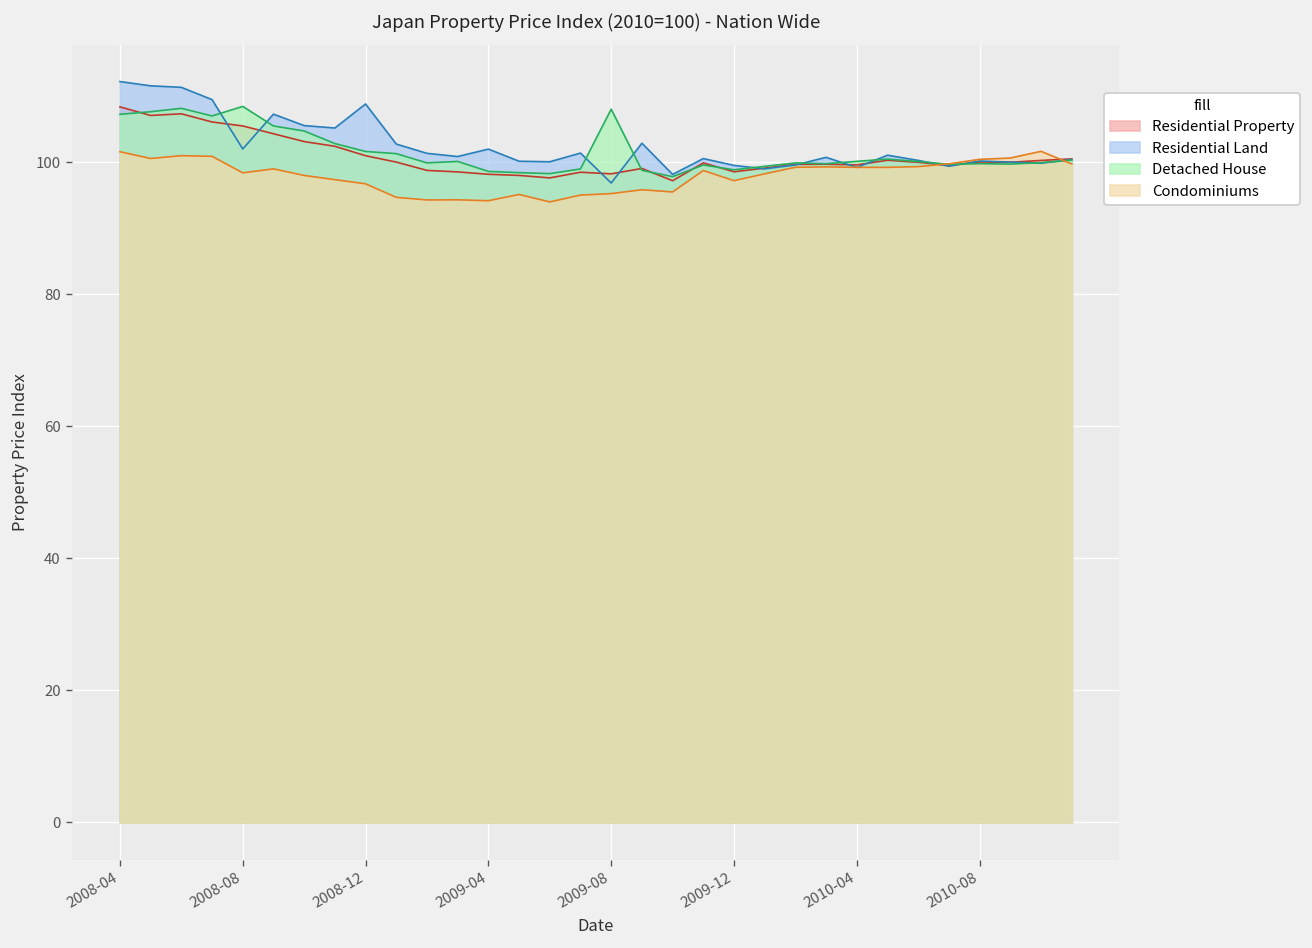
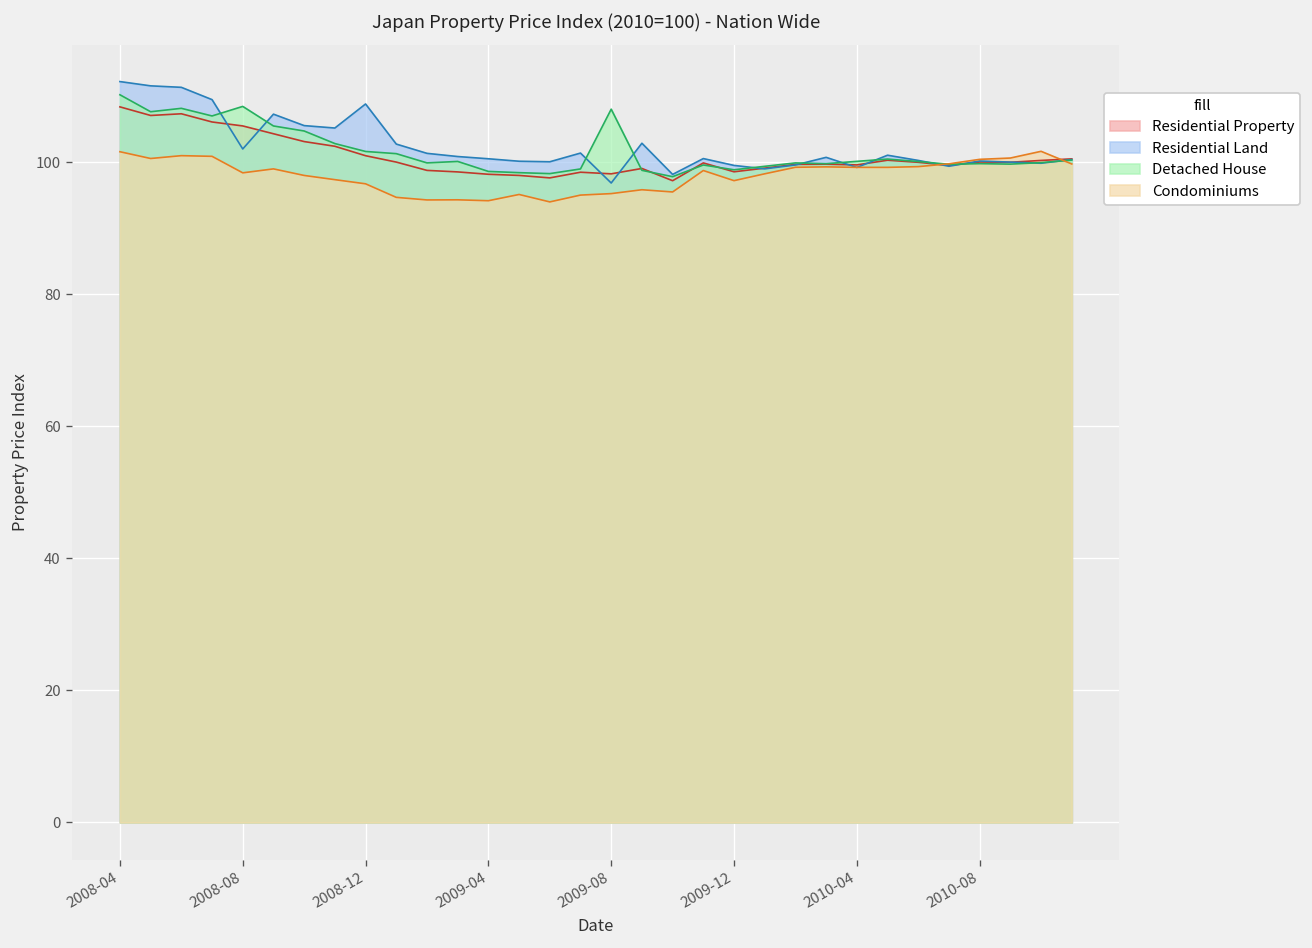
  {
    "Residential Land": {
      "2008-04": 112,
      "2008-08": 102,
      "2008-12": 109,
-     "2009-04": 102,
+     "2009-04": 101,
      "2009-08": 97,
      "2009-12": 100
    },
    "Detached House": {
-     "2008-04": 107,
+     "2008-04": 110,
      "2008-08": 108,
      "2008-12": 102,
      "2009-08": 108,
      "2010-04": 100
    }
  }
